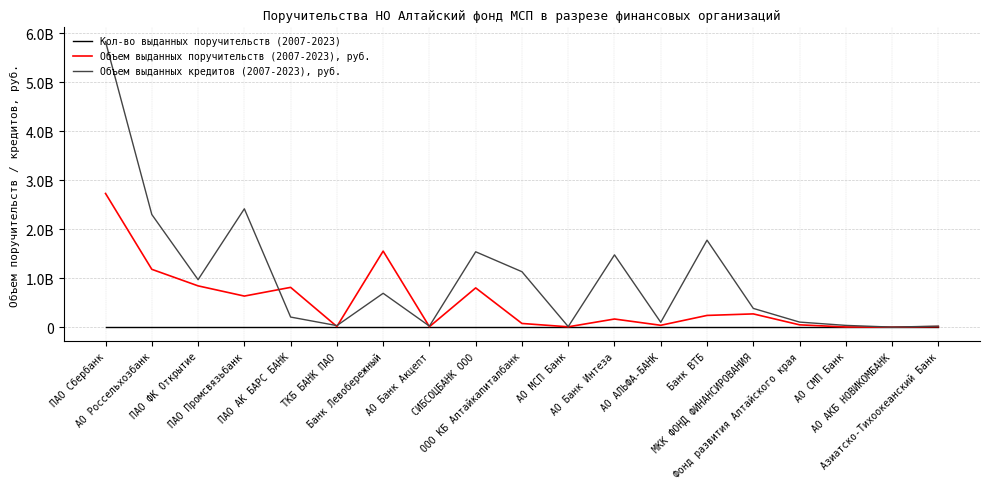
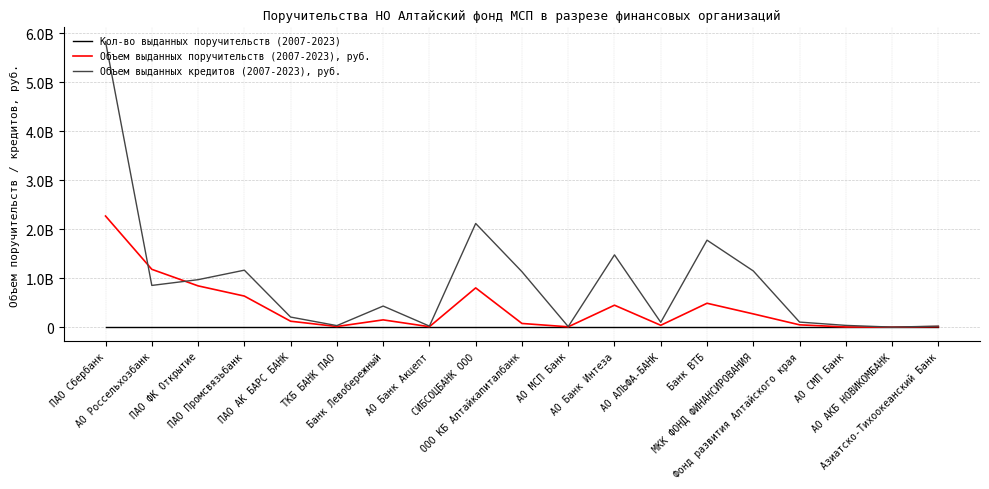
  {
    "Кол-во выданных поручительств (2007-2023)": {
      "ПАО Сбербанк": 0,
      "АО Россельхозбанк": 0,
      "ПАО ФК Открытие": 0,
      "ПАО Промсвязьбанк": 0,
      "ПАО АК БАРС БАНК": 0,
      "Банк Левобережный": 0,
      "СИБСОЦБАНК ООО": 0,
      "ООО КБ Алтайкапиталбанк": 0,
      "АО Банк Интеза": 0,
      "Банк ВТБ": 0,
      "МКК ФОНД ФИНАНСИРОВАНИЯ": 0
    },
    "Объем выданных поручительств (2007-2023), руб.": {
-     "ПАО Сбербанк": 2700000000,
+     "ПАО Сбербанк": 2300000000,
      "АО Россельхозбанк": 1200000000,
      "ПАО ФК Открытие": 800000000,
      "ПАО Промсвязьбанк": 600000000,
-     "ПАО АК БАРС БАНК": 800000000,
-     "Банк Левобережный": 1600000000,
+     "ПАО АК БАРС БАНК": 100000000,
+     "Банк Левобережный": 100000000,
      "СИБСОЦБАНК ООО": 800000000,
      "ООО КБ Алтайкапиталбанк": 100000000,
-     "АО Банк Интеза": 200000000,
-     "Банк ВТБ": 200000000,
+     "АО Банк Интеза": 400000000,
+     "Банк ВТБ": 500000000,
      "МКК ФОНД ФИНАНСИРОВАНИЯ": 300000000
    },
    "Объем выданных кредитов (2007-2023), руб.": {
      "ПАО Сбербанк": 5800000000,
-     "АО Россельхозбанк": 2300000000,
+     "АО Россельхозбанк": 900000000,
      "ПАО ФК Открытие": 1000000000,
-     "ПАО Промсвязьбанк": 2400000000,
+     "ПАО Промсвязьбанк": 1200000000,
      "ПАО АК БАРС БАНК": 200000000,
-     "Банк Левобережный": 700000000,
-     "СИБСОЦБАНК ООО": 1500000000,
+     "Банк Левобережный": 400000000,
+     "СИБСОЦБАНК ООО": 2100000000,
      "ООО КБ Алтайкапиталбанк": 1100000000,
      "АО Банк Интеза": 1500000000,
      "АО АЛЬФА-БАНК": 100000000,
      "Банк ВТБ": 1800000000,
-     "МКК ФОНД ФИНАНСИРОВАНИЯ": 400000000,
+     "МКК ФОНД ФИНАНСИРОВАНИЯ": 1100000000,
      "Фонд развития Алтайского края": 100000000
    }
  }
